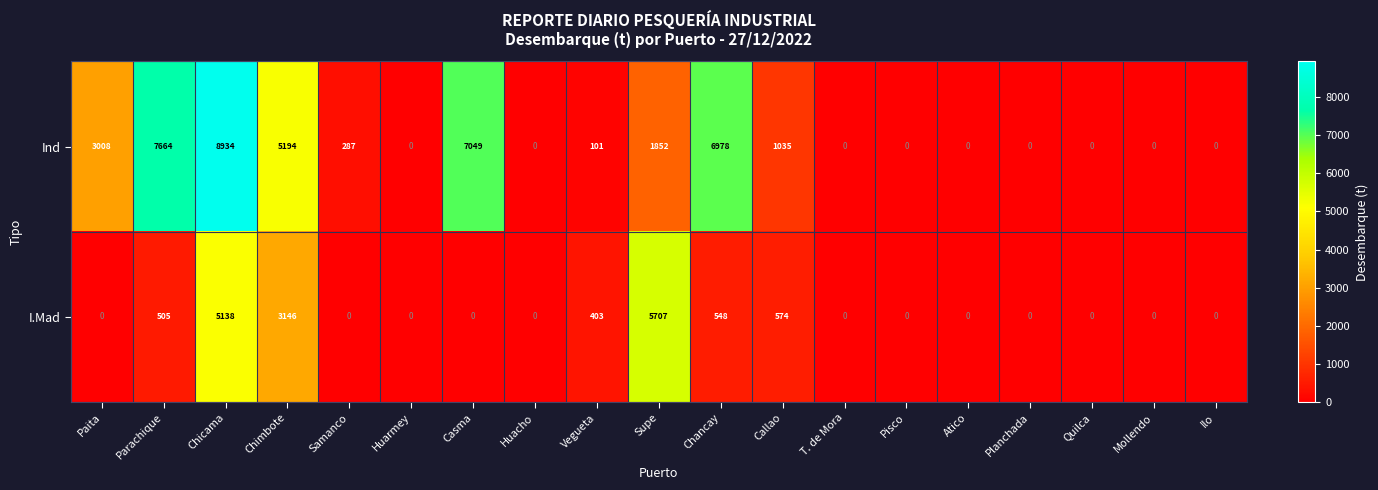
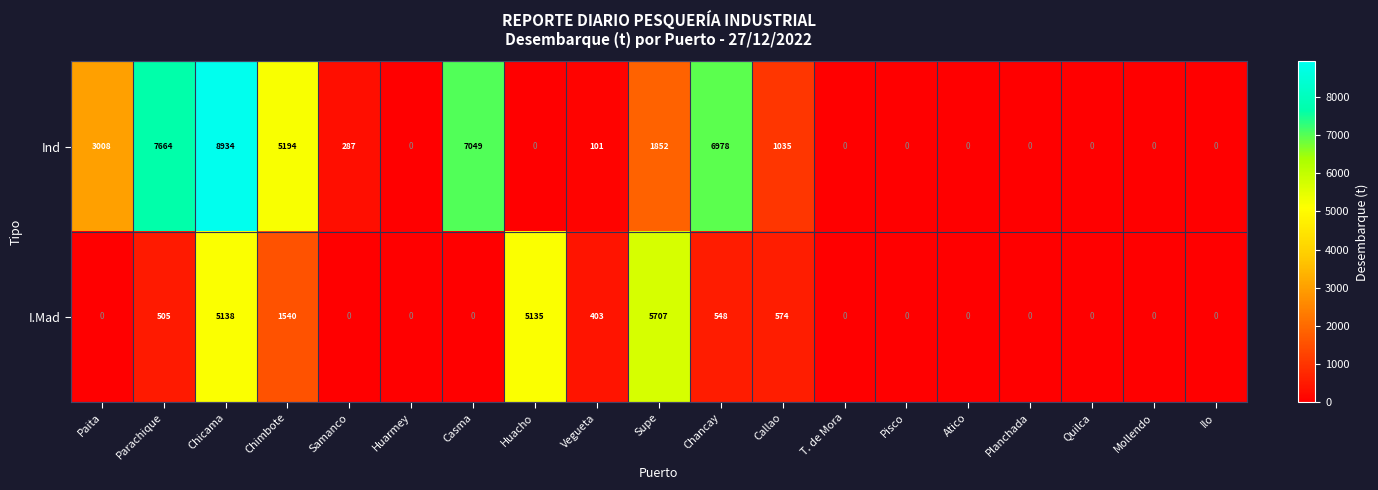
  {
    "Ind": {
      "Paita": 3008,
      "Parachique": 7664,
      "Chicama": 8934,
      "Chimbote": 5194,
      "Samanco": 287,
      "Huarmey": 0,
      "Casma": 7049,
      "Huacho": 0,
      "Vegueta": 101,
      "Supe": 1852,
      "Chancay": 6978,
      "Callao": 1035,
      "T. de Mora": 0,
      "Pisco": 0,
      "Atico": 0,
      "Planchada": 0,
      "Quilca": 0,
      "Mollendo": 0,
      "Ilo": 0
    },
    "I.Mad": {
      "Paita": 0,
      "Parachique": 505,
      "Chicama": 5138,
-     "Chimbote": 3146,
+     "Chimbote": 1540,
      "Samanco": 0,
      "Huarmey": 0,
      "Casma": 0,
-     "Huacho": 0,
+     "Huacho": 5135,
      "Vegueta": 403,
      "Supe": 5707,
      "Chancay": 548,
      "Callao": 574,
      "T. de Mora": 0,
      "Pisco": 0,
      "Atico": 0,
      "Planchada": 0,
      "Quilca": 0,
      "Mollendo": 0,
      "Ilo": 0
    }
  }
